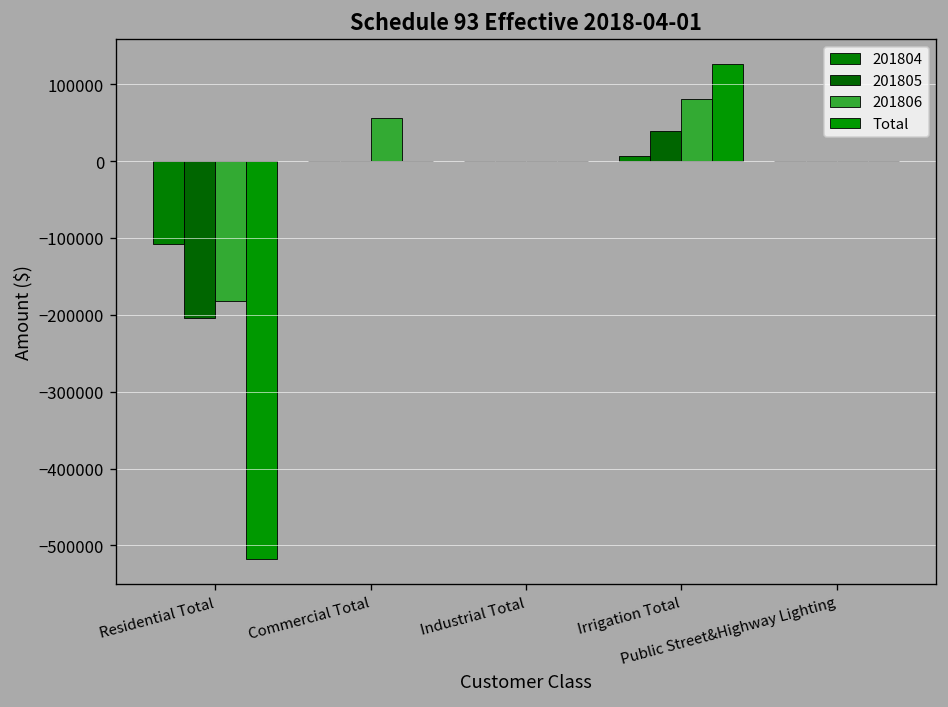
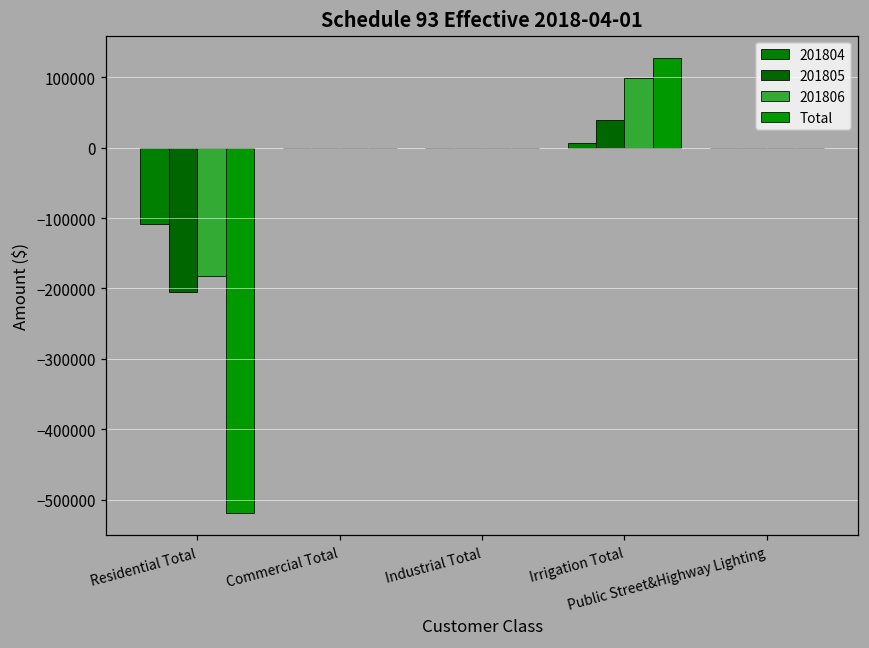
  {
    "201806": {
      "Residential Total": -180000,
-     "Commercial Total": 60000,
+     "Commercial Total": 0,
      "Industrial Total": 0,
-     "Irrigation Total": 80000,
+     "Irrigation Total": 100000,
      "Public Street&Highway Lighting": 0
    }
  }
